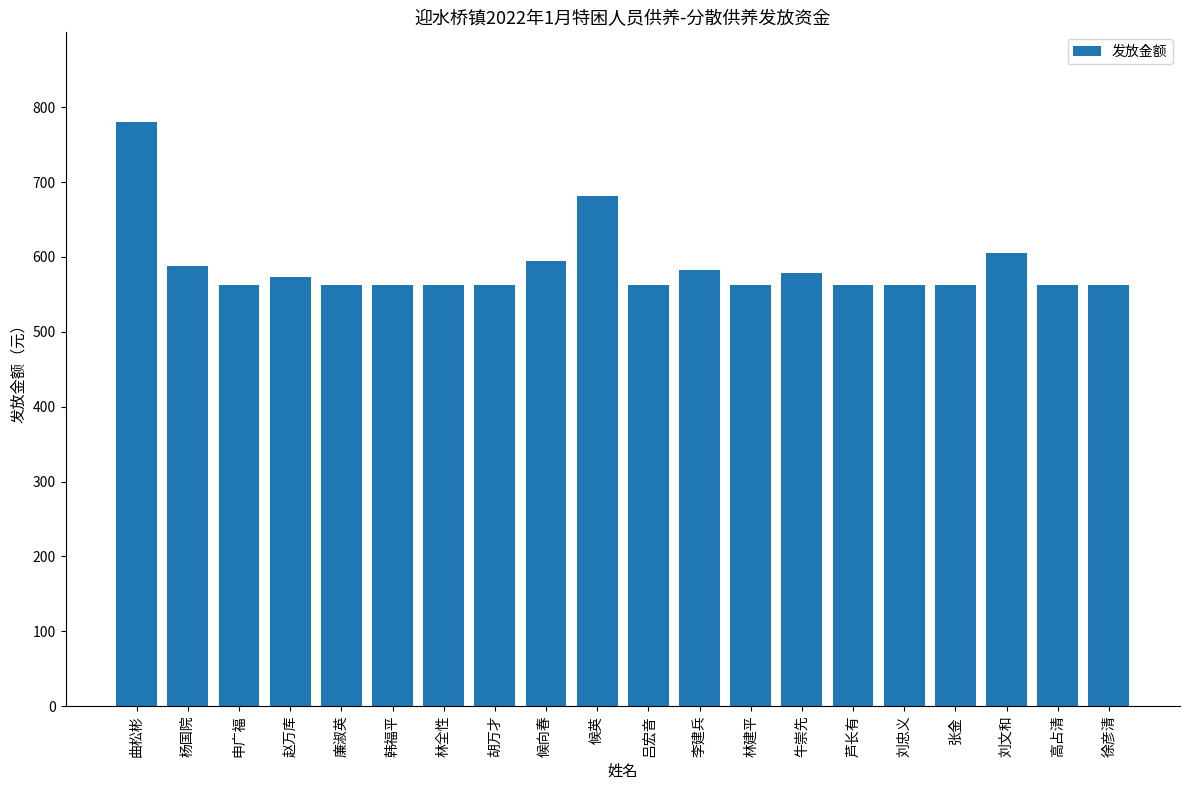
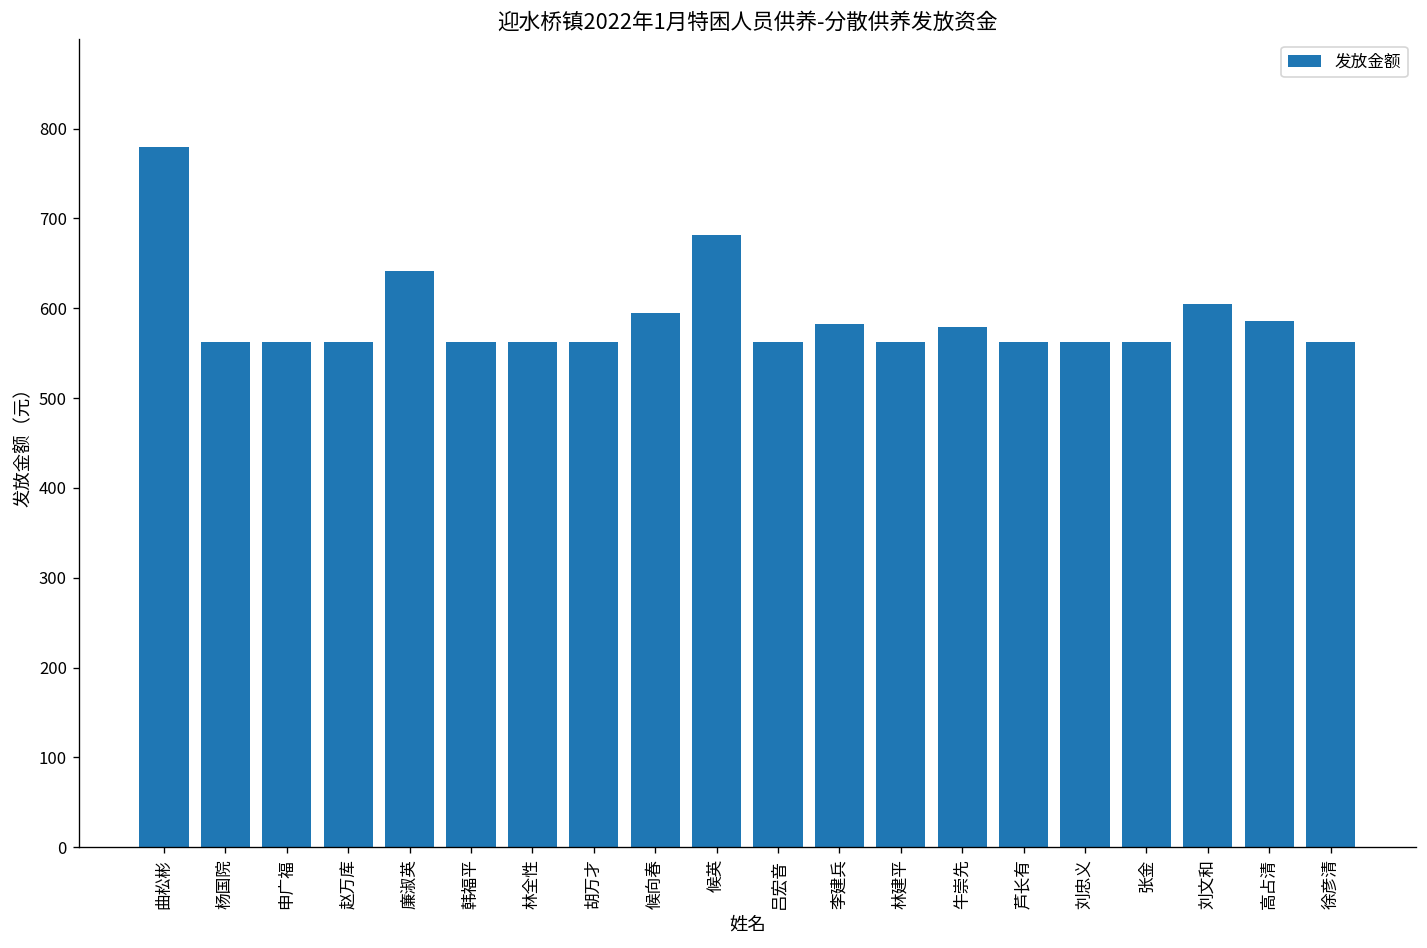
  {
    "曲松彬": 780,
-   "杨国院": 590,
+   "杨国院": 560,
    "申广福": 560,
-   "赵万库": 570,
-   "廉淑英": 560,
+   "赵万库": 560,
+   "廉淑英": 640,
    "韩福平": 560,
    "林全性": 560,
    "胡万才": 560,
    "候向春": 600,
    "候英": 680,
    "吕宏音": 560,
    "李建兵": 580,
    "林建平": 560,
    "牛崇先": 580,
    "芦长有": 560,
    "刘忠义": 560,
    "张金": 560,
    "刘文和": 610,
-   "高占清": 560,
+   "高占清": 590,
    "徐彦清": 560
  }
